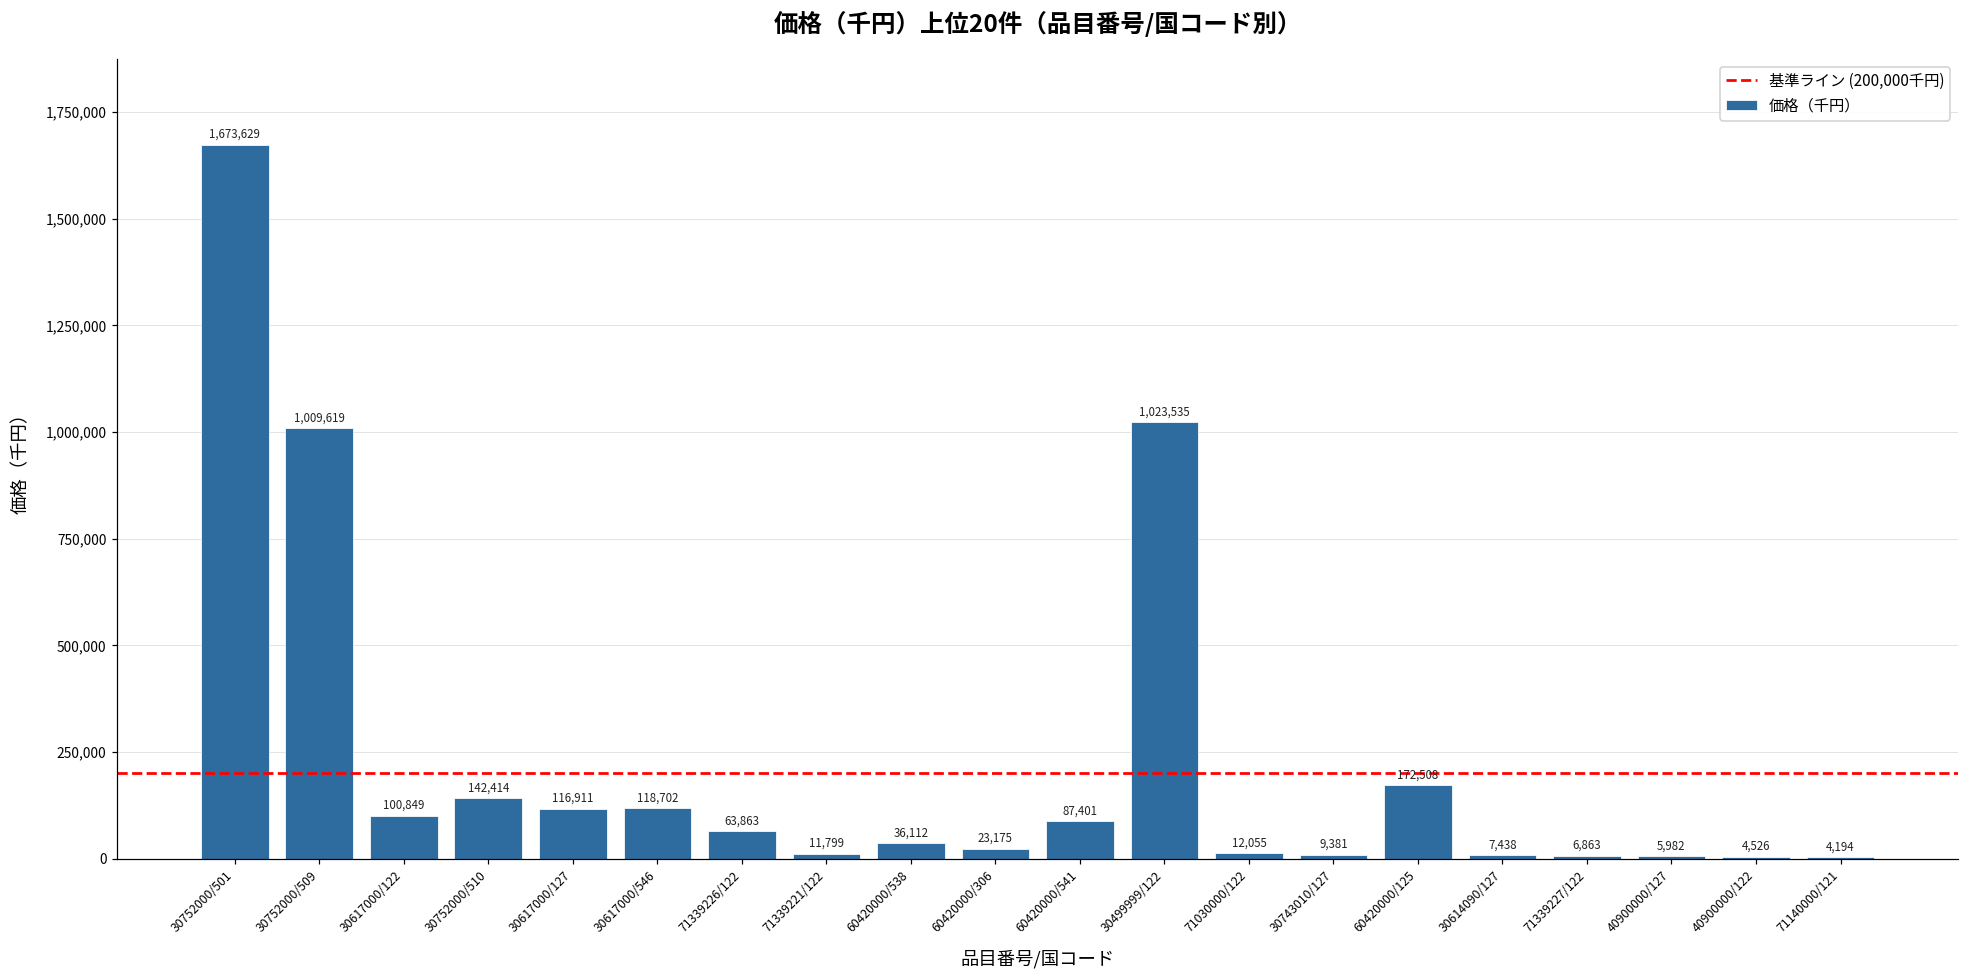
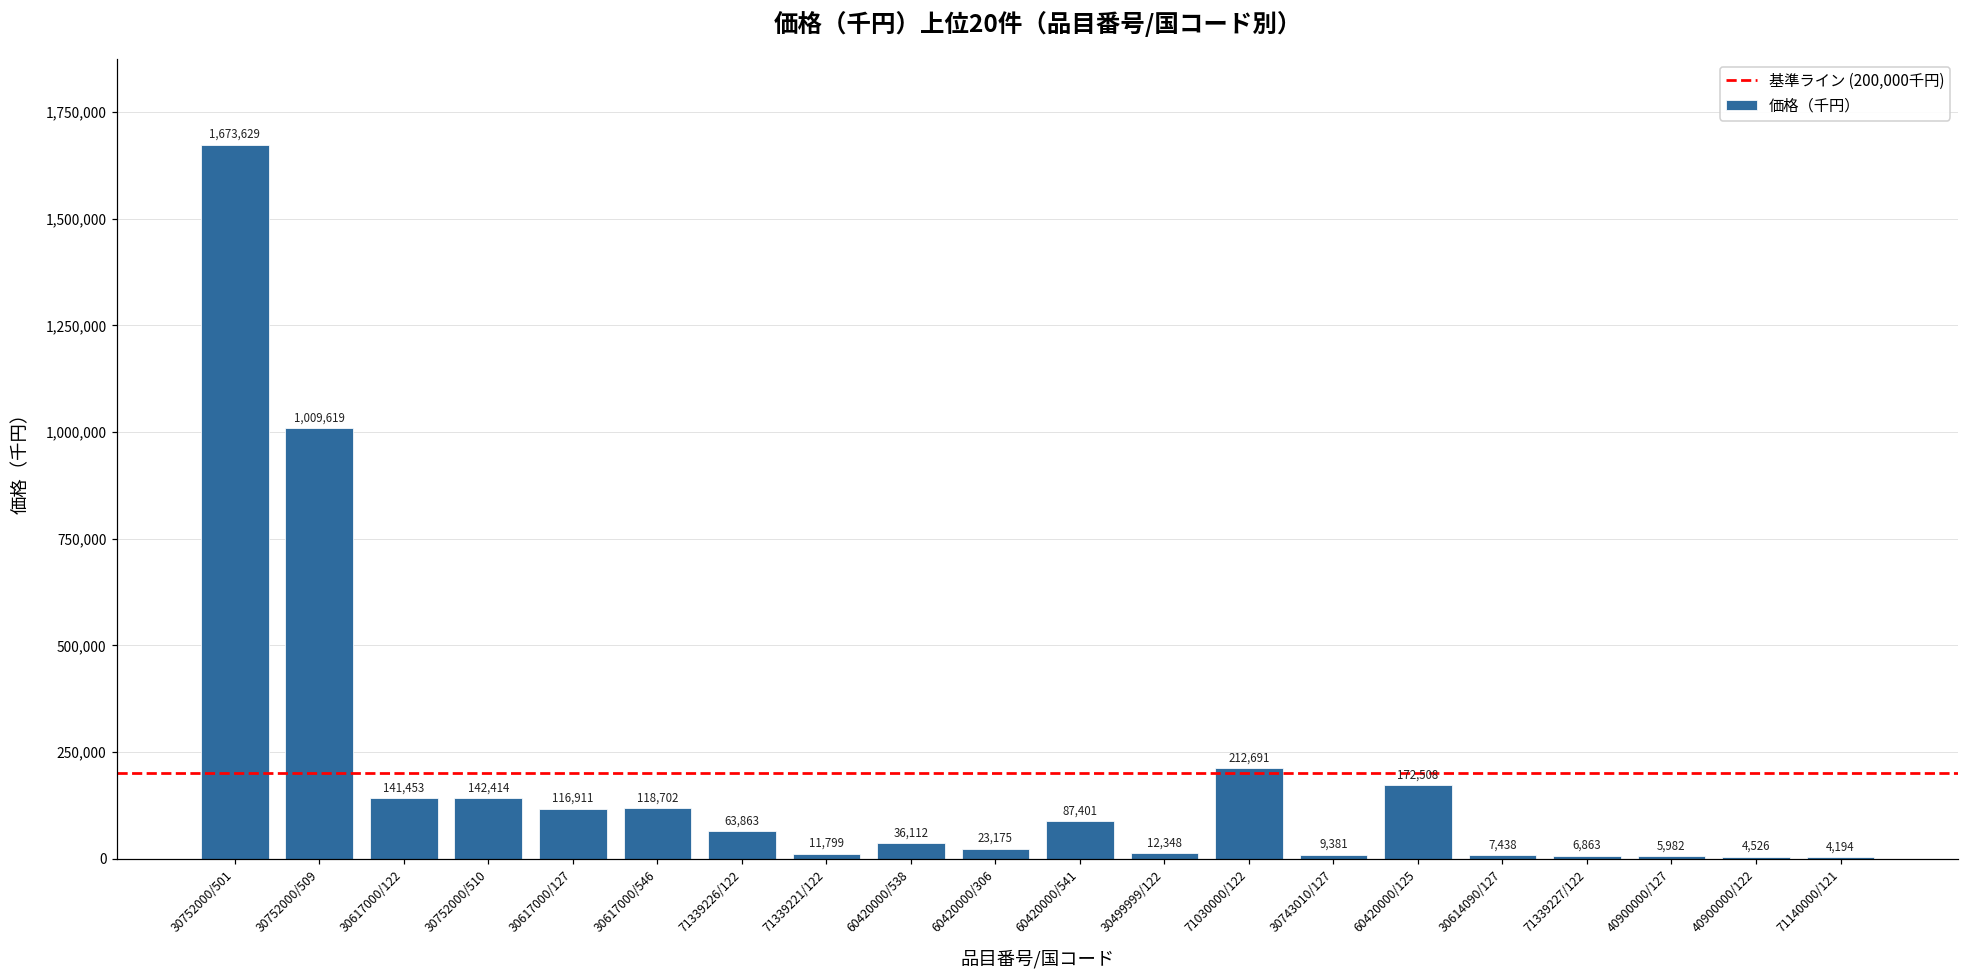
  {
    "30752000/501": "1,673,629",
    "30752000/509": "1,009,619",
-   "30617000/122": "100,849",
+   "30617000/122": "141,453",
    "30752000/510": "142,414",
    "30617000/127": "116,911",
    "30617000/546": "118,702",
    "71339226/122": "63,863",
    "71339221/122": "11,799",
    "60420000/538": "36,112",
    "60420000/306": "23,175",
    "60420000/541": "87,401",
-   "30499999/122": "1,023,535",
-   "71030000/122": "12,055",
+   "30499999/122": "12,348",
+   "71030000/122": "212,691",
    "30743010/127": "9,381",
    "60420000/125": "172,508",
    "30614090/127": "7,438",
    "71339227/122": "6,863",
    "40900000/127": "5,982",
    "40900000/122": "4,526",
    "71140000/121": "4,194"
  }
